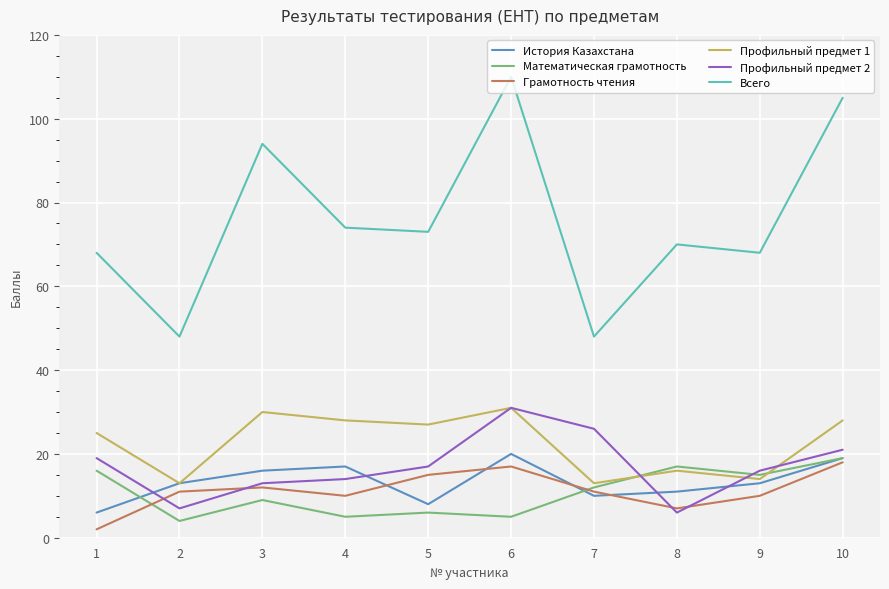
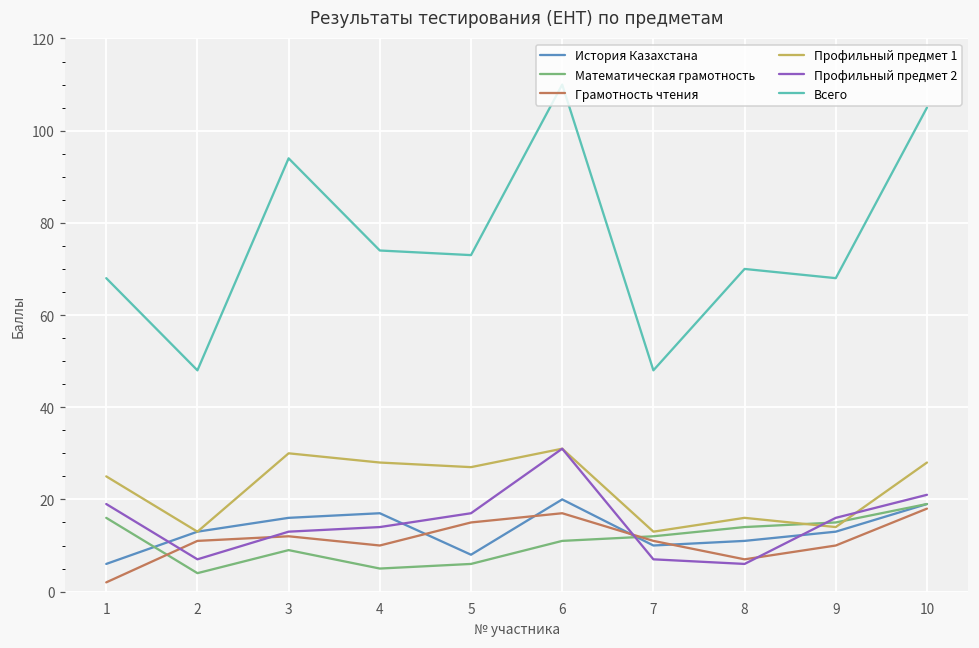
  {
    "Математическая грамотность": {
      "1": 16,
      "2": 4,
      "3": 9,
      "4": 5,
      "5": 6,
-     "6": 5,
+     "6": 11,
      "7": 12,
-     "8": 17,
+     "8": 14,
      "9": 15
    },
    "Профильный предмет 2": {
      "1": 19,
      "2": 7,
      "3": 13,
      "4": 14,
      "5": 17,
-     "7": 26,
+     "7": 7,
      "8": 6,
      "9": 16,
      "10": 21
    }
  }
